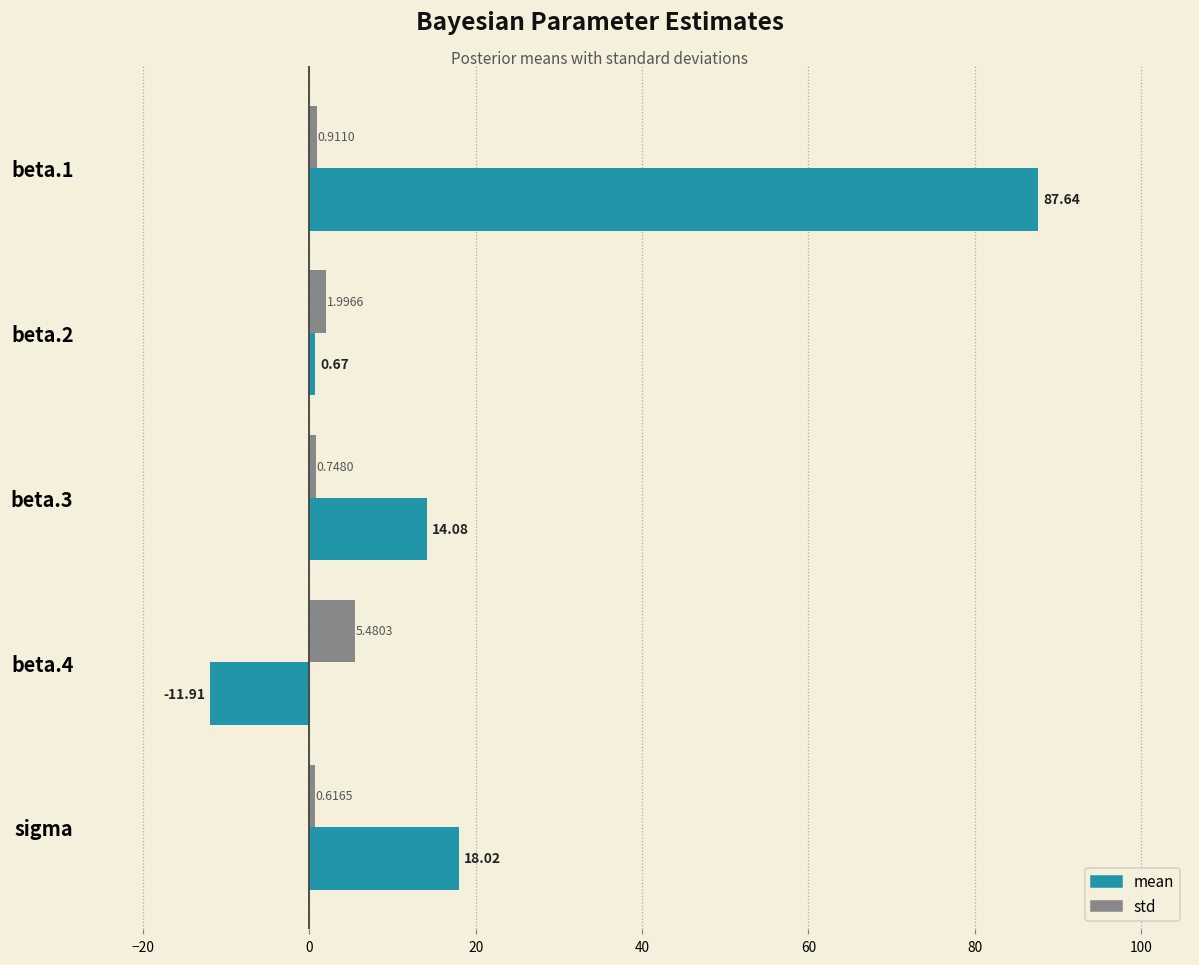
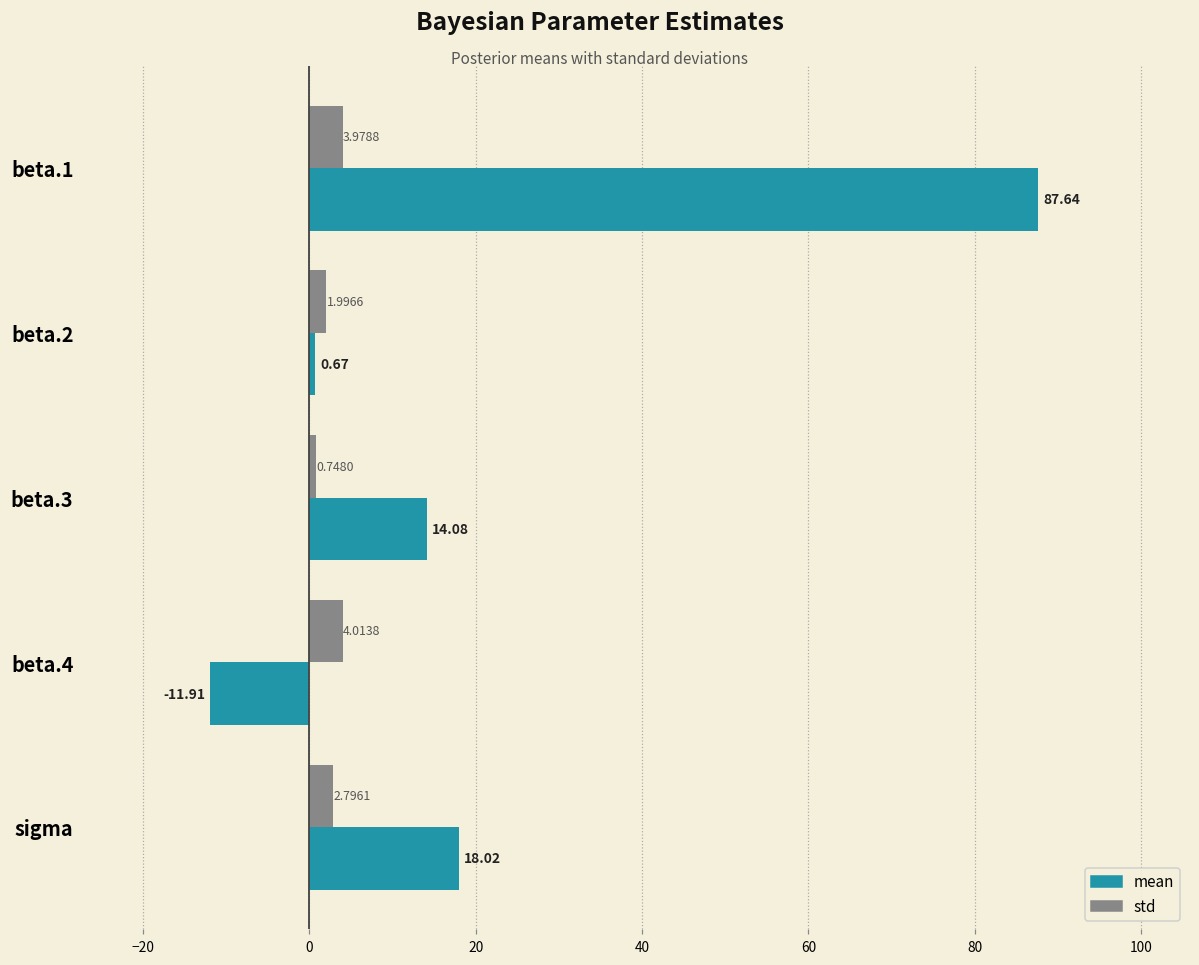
  {
    "mean": {
      "beta.1": 87.64,
      "beta.2": 0.67,
      "beta.3": 14.08,
      "beta.4": -11.91,
      "sigma": 18.02
    },
    "std": {
-     "beta.1": 0.9110,
+     "beta.1": 3.9788,
      "beta.2": 1.9966,
      "beta.3": 0.7480,
-     "beta.4": 5.4803,
-     "sigma": 0.6165
+     "beta.4": 4.0138,
+     "sigma": 2.7961
    }
  }
